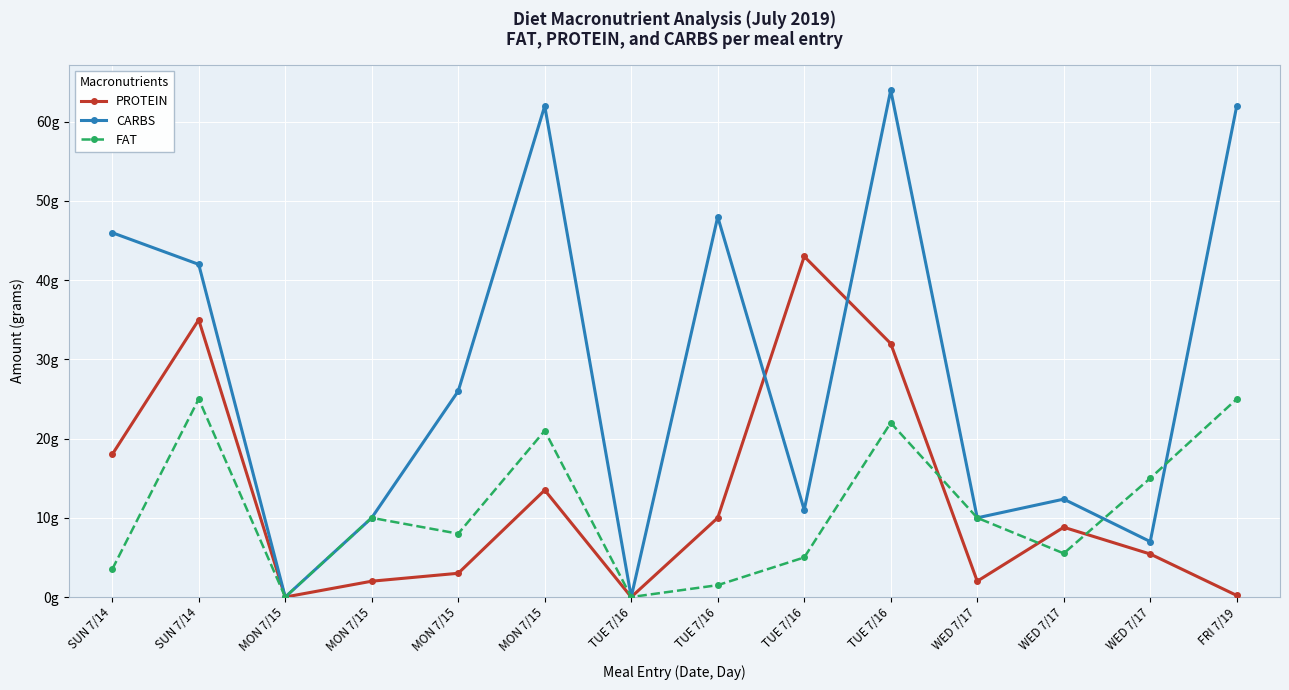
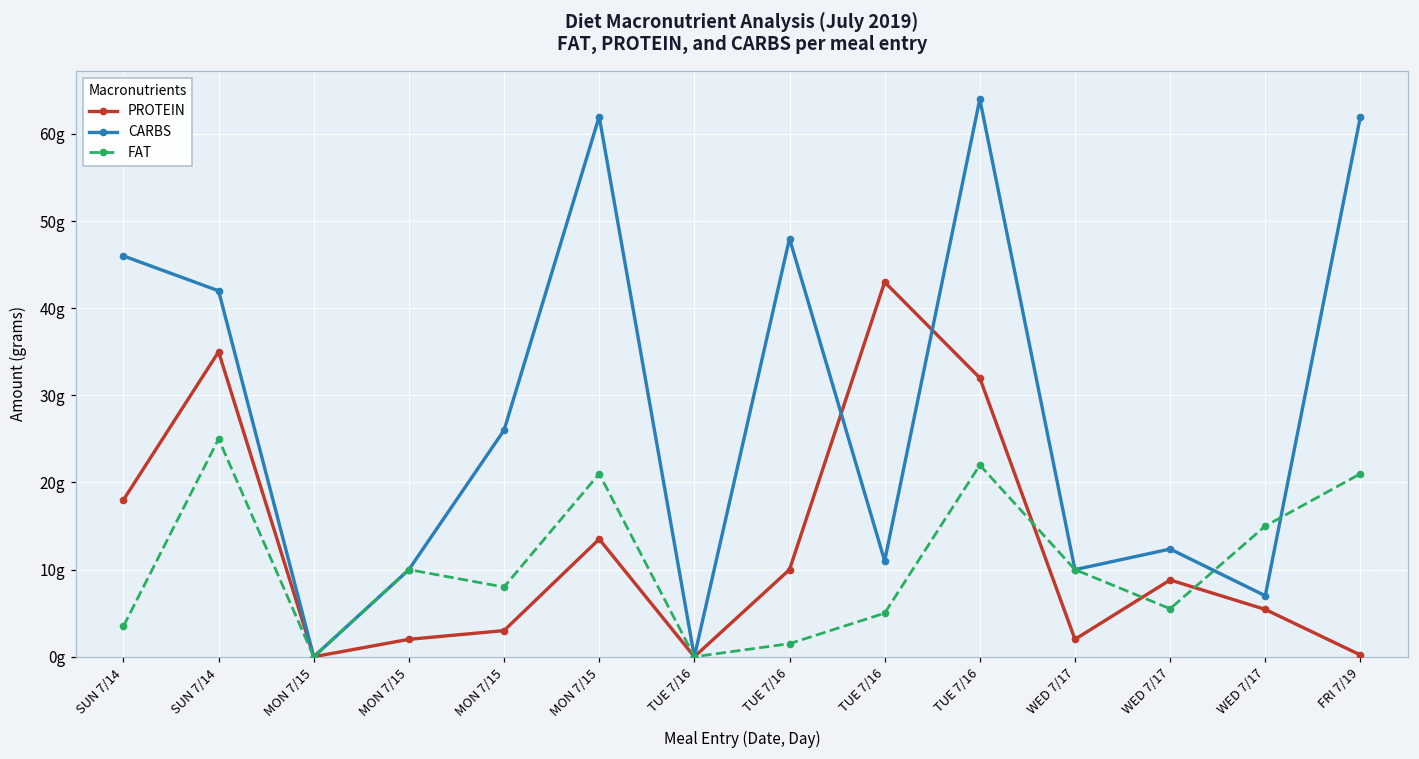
  {
    "PROTEIN": {
      "FRI 7/19": "0g"
    },
    "CARBS": {
      "FRI 7/19": "62g"
    },
    "FAT": {
-     "FRI 7/19": "25g"
+     "FRI 7/19": "21g"
    }
  }
